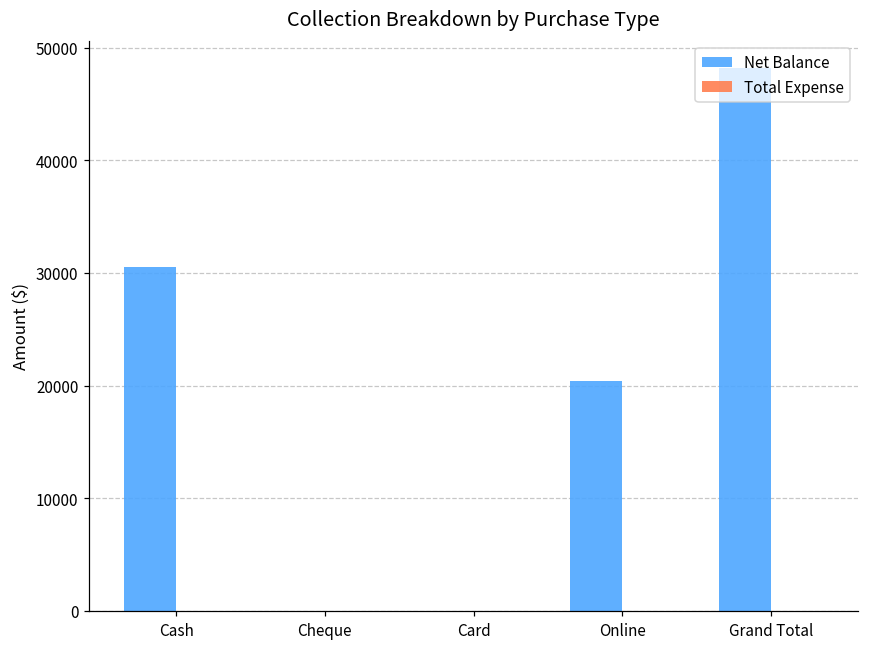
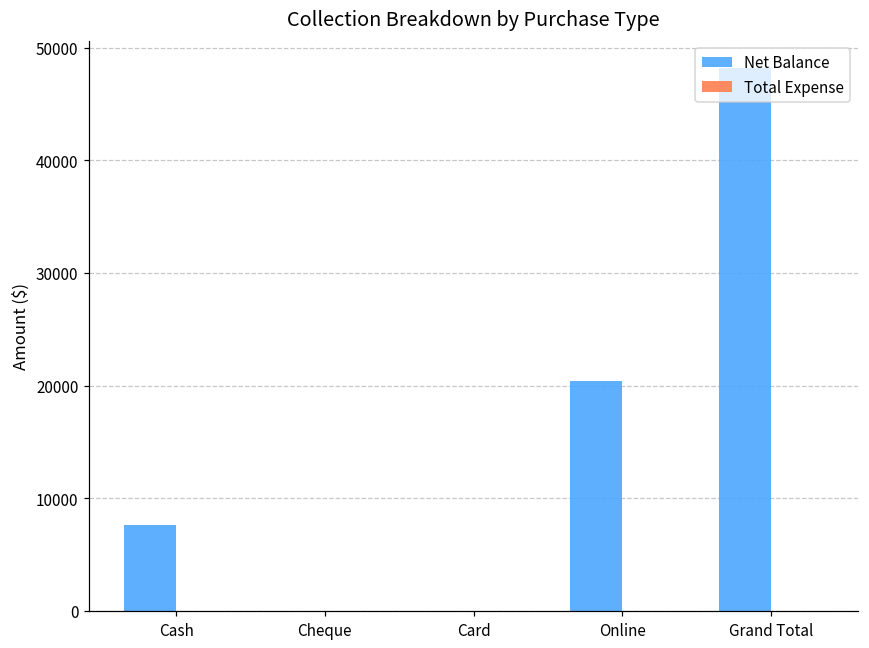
  {
    "Net Balance": {
-     "Cash": 30500,
+     "Cash": 7700,
      "Cheque": 0,
      "Card": 0,
      "Online": 20400
    },
    "Total Expense": {
      "Cash": 0,
      "Cheque": 0,
      "Card": 0,
      "Online": 0,
      "Grand Total": 0
    }
  }
